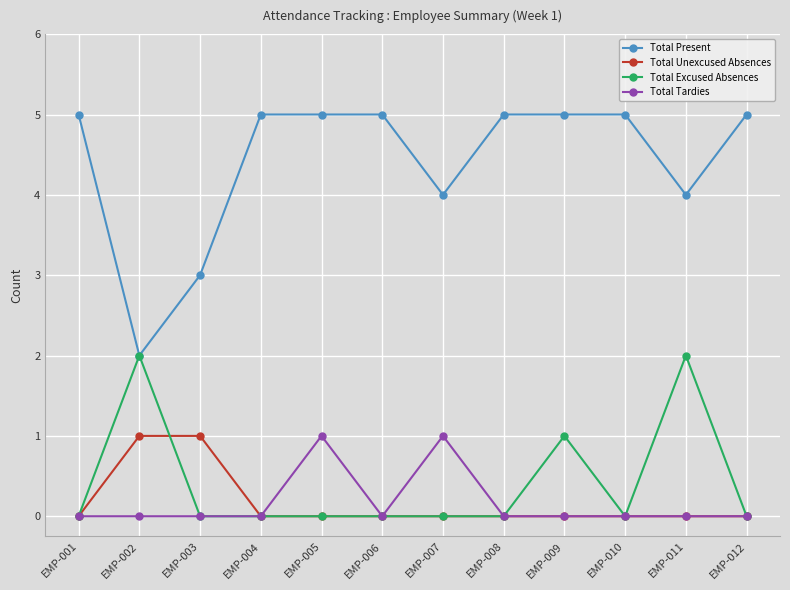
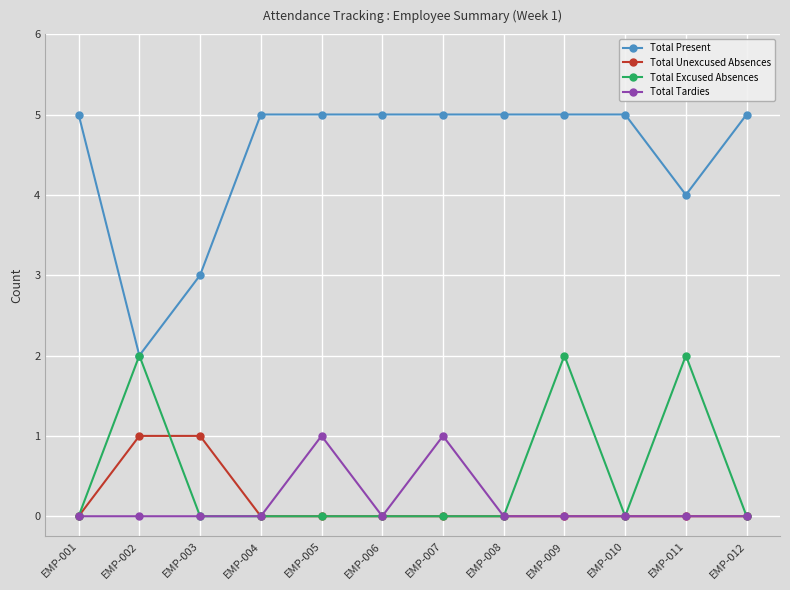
  {
    "Total Present": {
      "EMP-001": 5,
      "EMP-003": 3,
      "EMP-004": 5,
      "EMP-005": 5,
      "EMP-006": 5,
-     "EMP-007": 4,
+     "EMP-007": 5,
      "EMP-008": 5,
      "EMP-009": 5,
      "EMP-010": 5,
      "EMP-011": 4,
      "EMP-012": 5
    },
    "Total Unexcused Absences": {
      "EMP-002": 1,
      "EMP-003": 1
    },
    "Total Excused Absences": {
-     "EMP-009": 1,
+     "EMP-009": 2,
      "EMP-011": 2
    },
    "Total Tardies": {
      "EMP-002": 0,
      "EMP-005": 1,
      "EMP-007": 1
    }
  }
